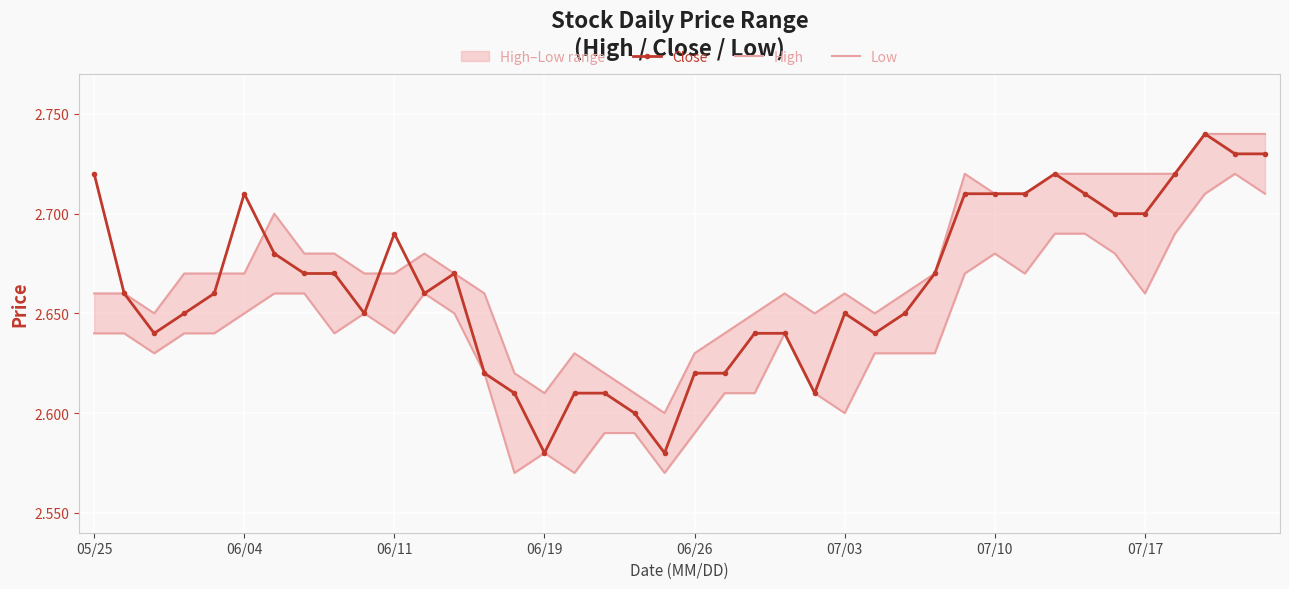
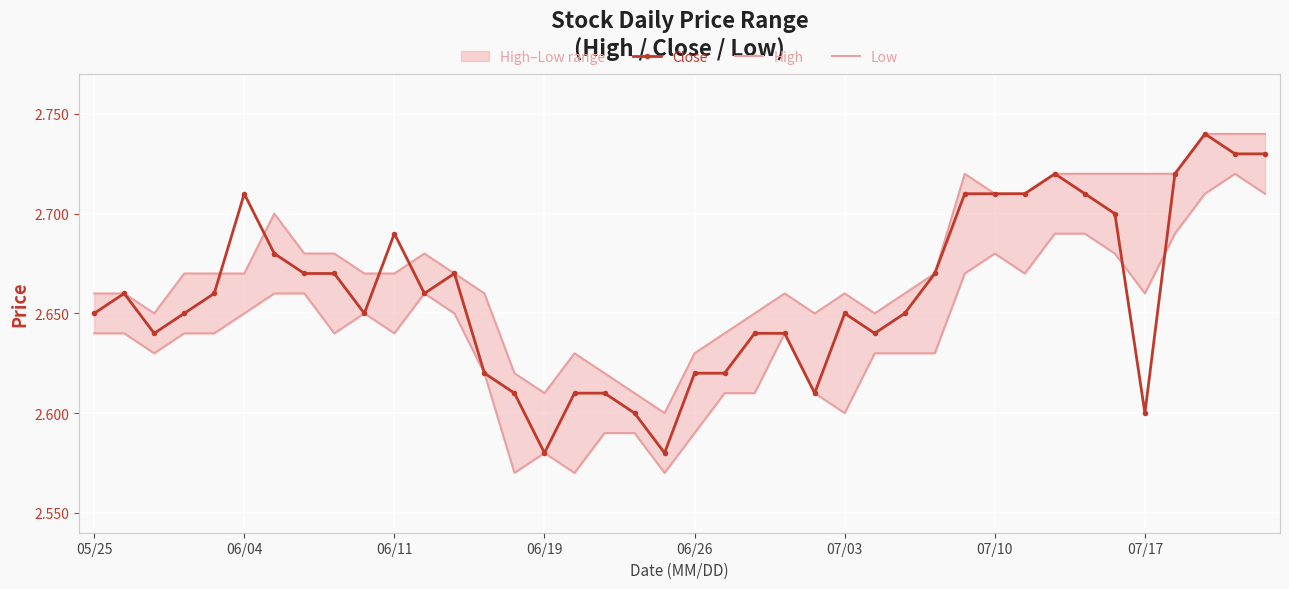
  {
    "Close": {
-     "05/25": 2.72,
+     "05/25": 2.65,
      "06/04": 2.71,
      "06/11": 2.69,
      "06/26": 2.62,
      "07/03": 2.65,
-     "07/17": 2.7
+     "07/17": 2.6
    }
  }
